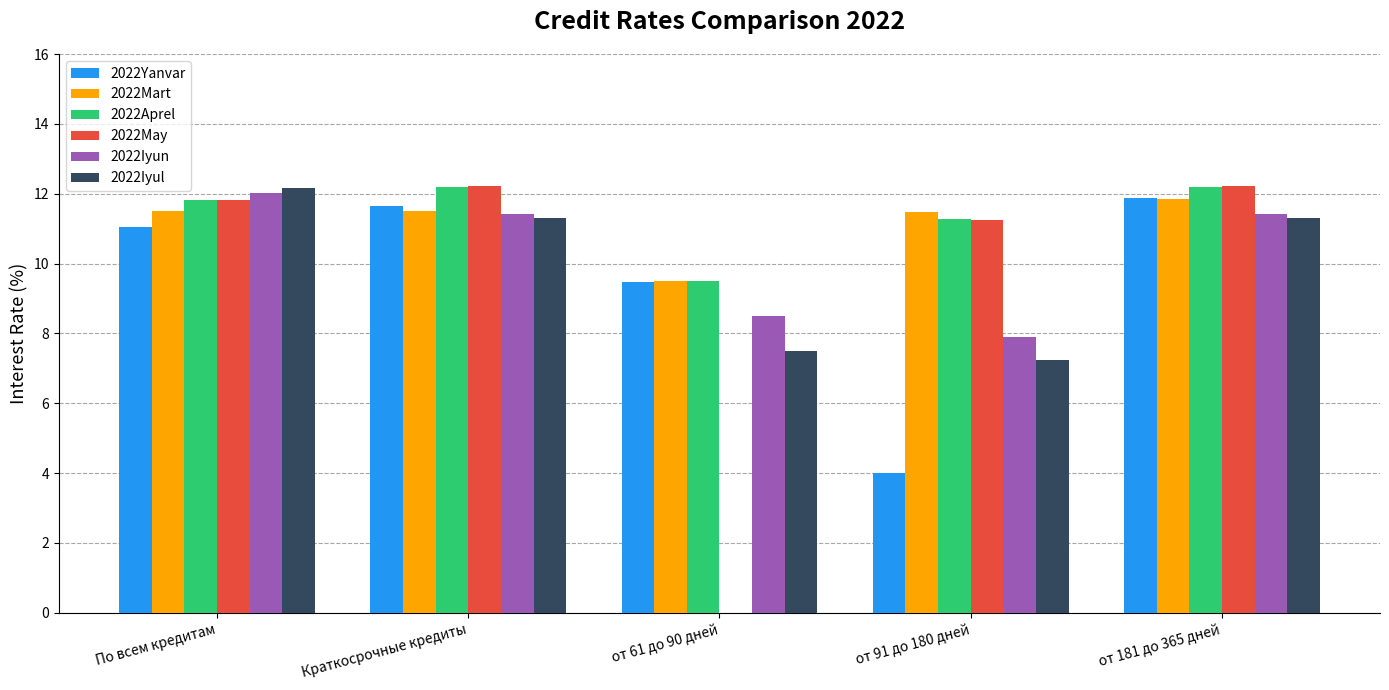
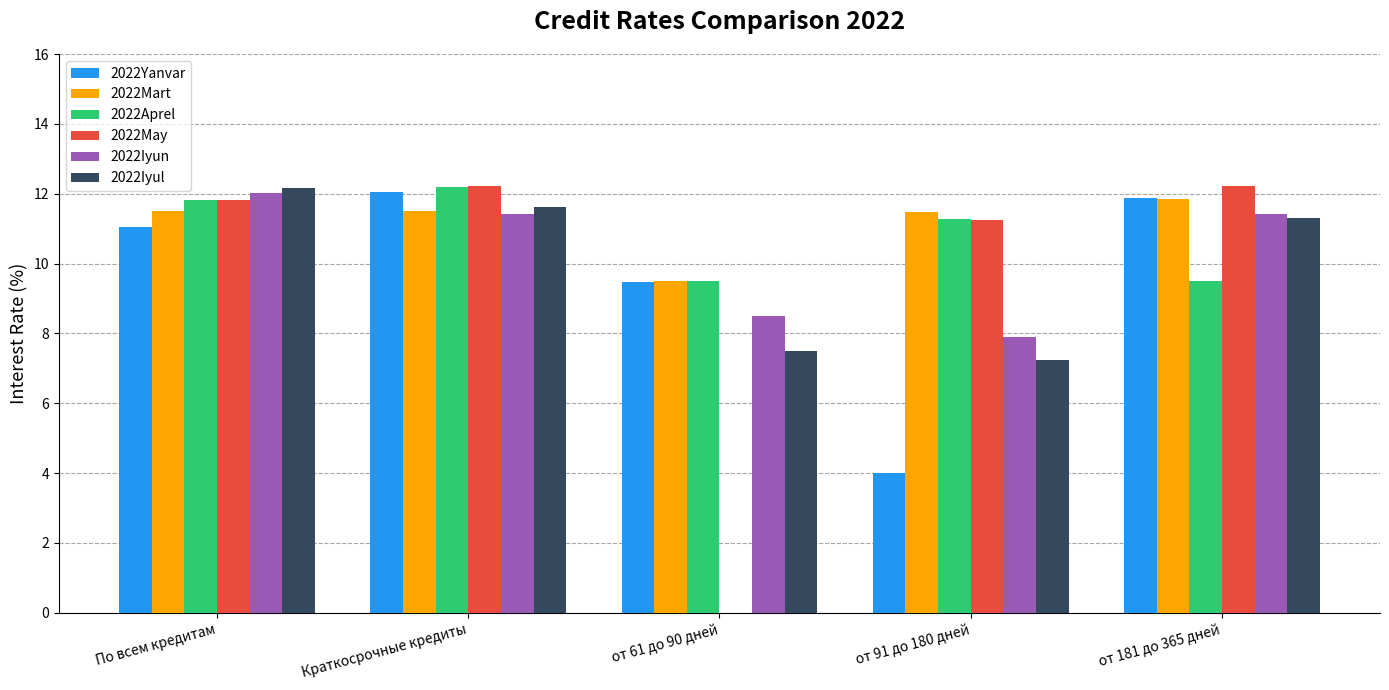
  {
    "2022Yanvar": {
      "По всем кредитам": 11.1,
-     "Краткосрочные кредиты": 11.7,
+     "Краткосрочные кредиты": 12.0,
      "от 61 до 90 дней": 9.5,
      "от 91 до 180 дней": 4.0,
      "от 181 до 365 дней": 11.9
    },
    "2022Mart": {
      "По всем кредитам": 11.5,
      "Краткосрочные кредиты": 11.5,
      "от 61 до 90 дней": 9.5,
      "от 91 до 180 дней": 11.5,
      "от 181 до 365 дней": 11.8
    },
    "2022Aprel": {
      "По всем кредитам": 11.8,
      "Краткосрочные кредиты": 12.2,
      "от 61 до 90 дней": 9.5,
      "от 91 до 180 дней": 11.3,
-     "от 181 до 365 дней": 12.2
+     "от 181 до 365 дней": 9.5
    },
    "2022May": {
      "По всем кредитам": 11.8,
      "Краткосрочные кредиты": 12.2,
      "от 61 до 90 дней": 0.0,
      "от 91 до 180 дней": 11.2,
      "от 181 до 365 дней": 12.2
    },
    "2022Iyun": {
      "По всем кредитам": 12.0,
      "Краткосрочные кредиты": 11.4,
      "от 61 до 90 дней": 8.5,
      "от 91 до 180 дней": 7.9,
      "от 181 до 365 дней": 11.4
    },
    "2022Iyul": {
      "По всем кредитам": 12.2,
-     "Краткосрочные кредиты": 11.3,
+     "Краткосрочные кредиты": 11.6,
      "от 61 до 90 дней": 7.5,
      "от 91 до 180 дней": 7.2,
      "от 181 до 365 дней": 11.3
    }
  }
